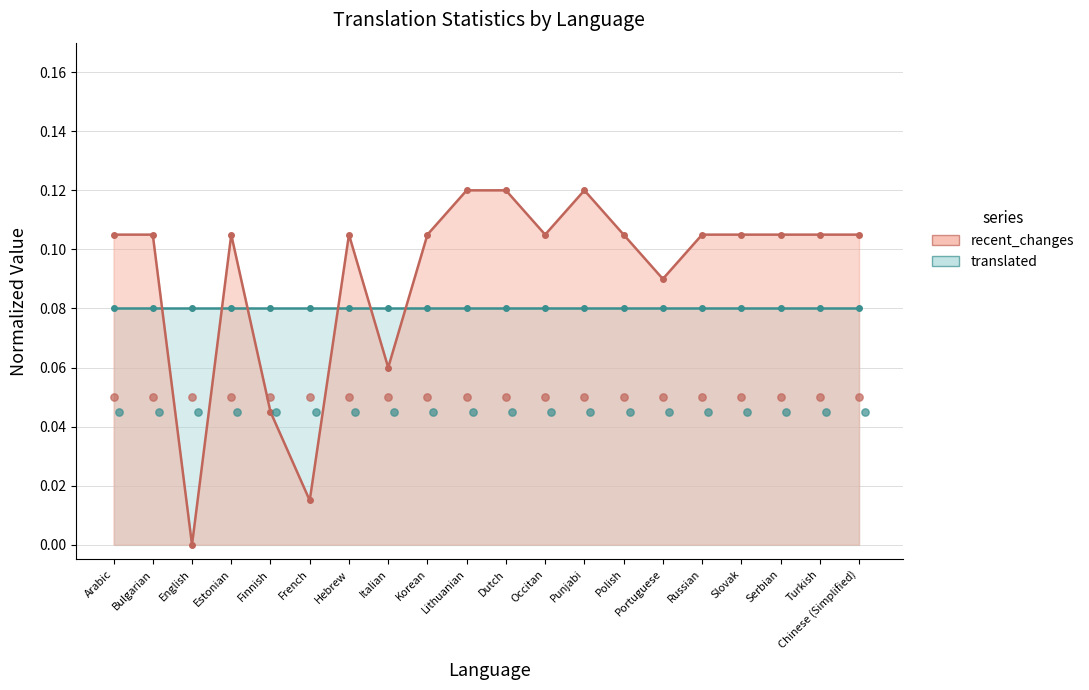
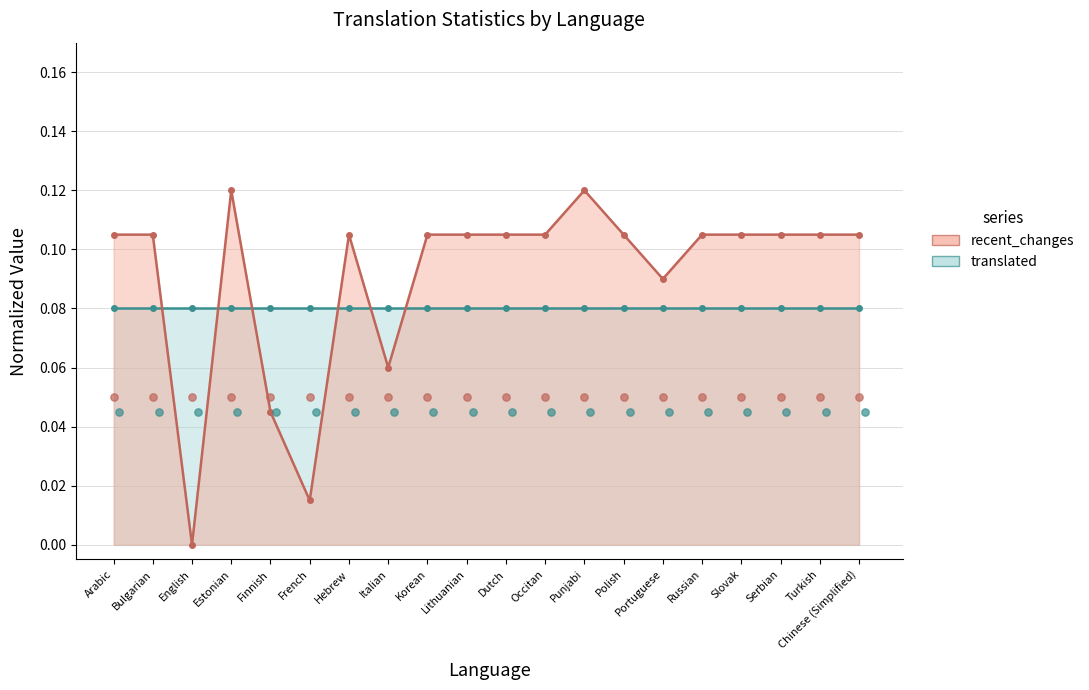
  {
    "translated": {
      "Arabic": 0.080,
      "Bulgarian": 0.080,
      "English": 0.080,
      "Estonian": 0.080,
      "Finnish": 0.080,
      "French": 0.080,
      "Hebrew": 0.080,
      "Italian": 0.080,
      "Korean": 0.080,
      "Lithuanian": 0.080,
      "Dutch": 0.080,
      "Occitan": 0.080,
      "Punjabi": 0.080,
      "Polish": 0.080,
      "Portuguese": 0.080,
      "Russian": 0.080,
      "Slovak": 0.080,
      "Serbian": 0.080,
      "Turkish": 0.080,
      "Chinese (Simplified)": 0.080
    },
    "recent_changes": {
      "Arabic": 0.105,
      "Bulgarian": 0.105,
      "English": 0.000,
-     "Estonian": 0.105,
+     "Estonian": 0.120,
      "Finnish": 0.045,
      "French": 0.015,
      "Hebrew": 0.105,
      "Italian": 0.060,
      "Korean": 0.105,
-     "Lithuanian": 0.120,
-     "Dutch": 0.120,
+     "Lithuanian": 0.105,
+     "Dutch": 0.105,
      "Occitan": 0.105,
      "Punjabi": 0.120,
      "Polish": 0.105,
      "Portuguese": 0.090,
      "Russian": 0.105,
      "Slovak": 0.105,
      "Serbian": 0.105,
      "Turkish": 0.105,
      "Chinese (Simplified)": 0.105
    }
  }
